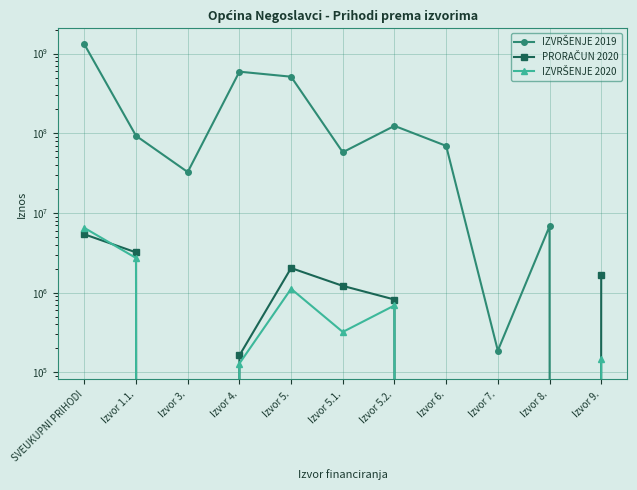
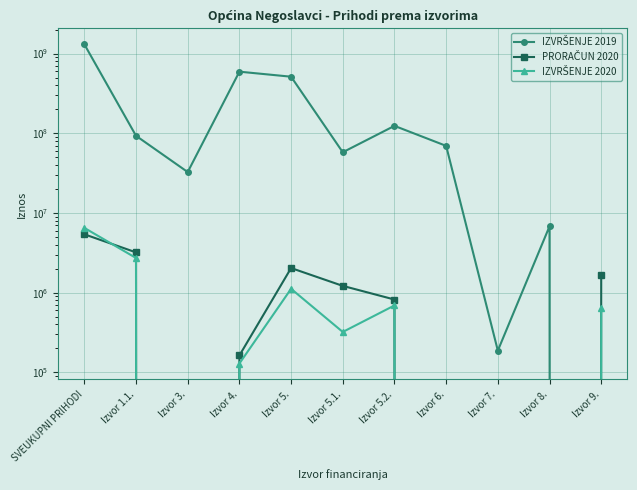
  {
    "IZVRŠENJE 2020": {
      "SVEUKUPNI PRIHODI": 7000000,
      "Izvor 1.1.": 2700000,
      "Izvor 4.": 130000,
      "Izvor 5.": 1100000,
      "Izvor 5.1.": 320000,
      "Izvor 5.2.": 700000,
-     "Izvor 9.": 150000
+     "Izvor 9.": 600000
    }
  }
